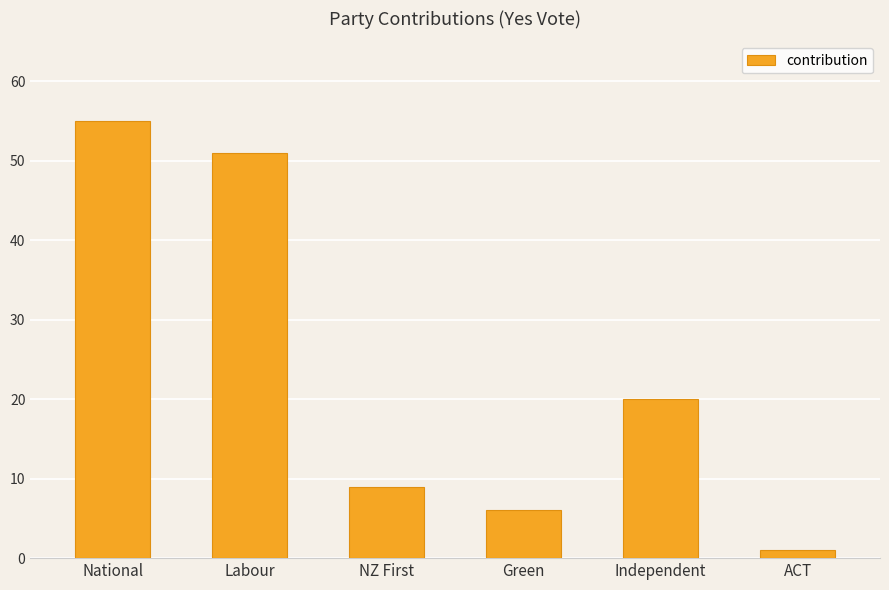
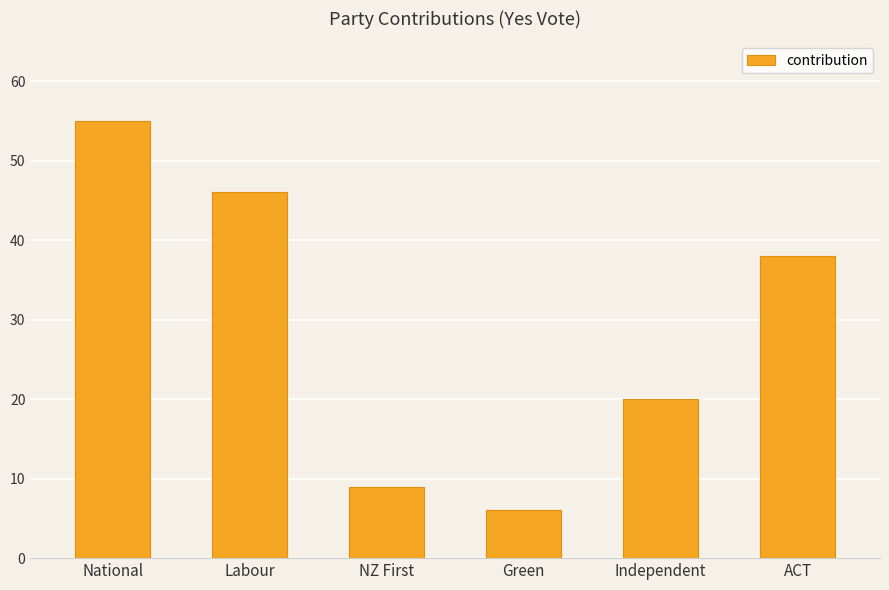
  {
    "National": 55,
-   "Labour": 51,
+   "Labour": 46,
    "NZ First": 9,
    "Green": 6,
    "Independent": 20,
-   "ACT": 1
+   "ACT": 38
  }
